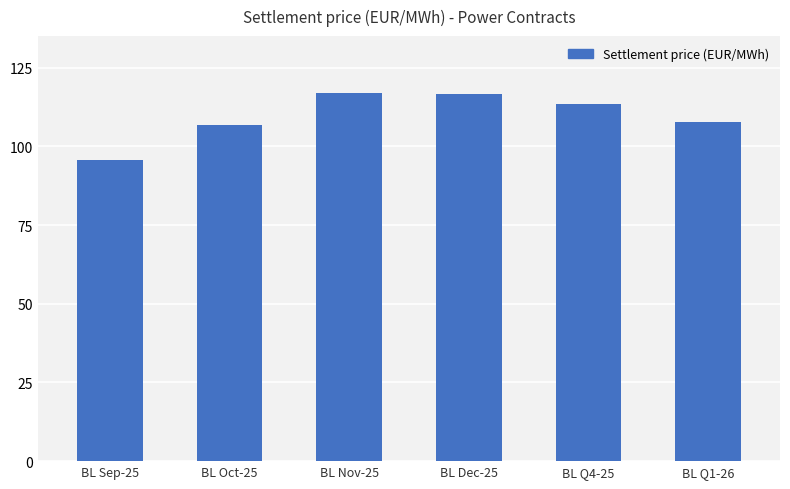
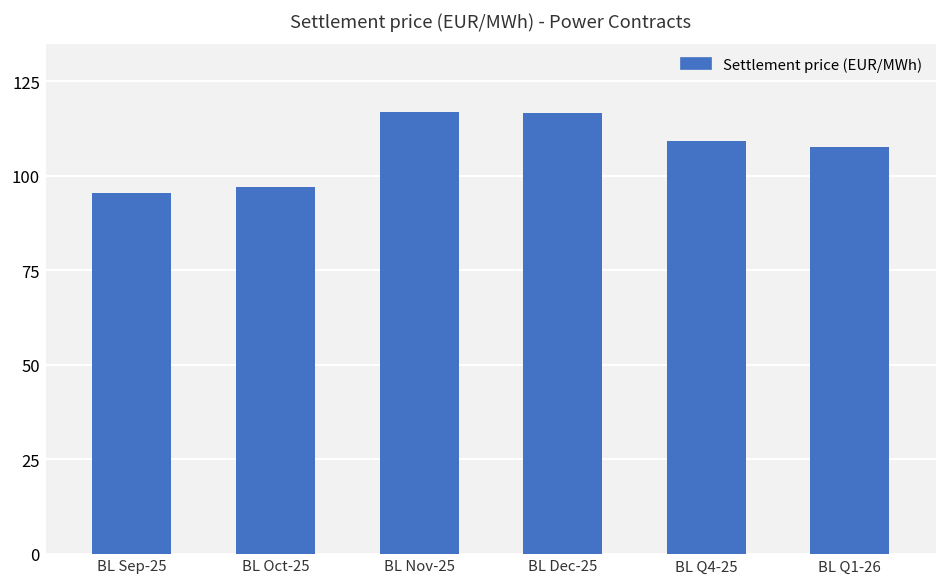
  {
    "BL Sep-25": 96,
-   "BL Oct-25": 107,
+   "BL Oct-25": 97,
    "BL Nov-25": 117,
    "BL Dec-25": 117,
-   "BL Q4-25": 113,
+   "BL Q4-25": 109,
    "BL Q1-26": 108
  }
